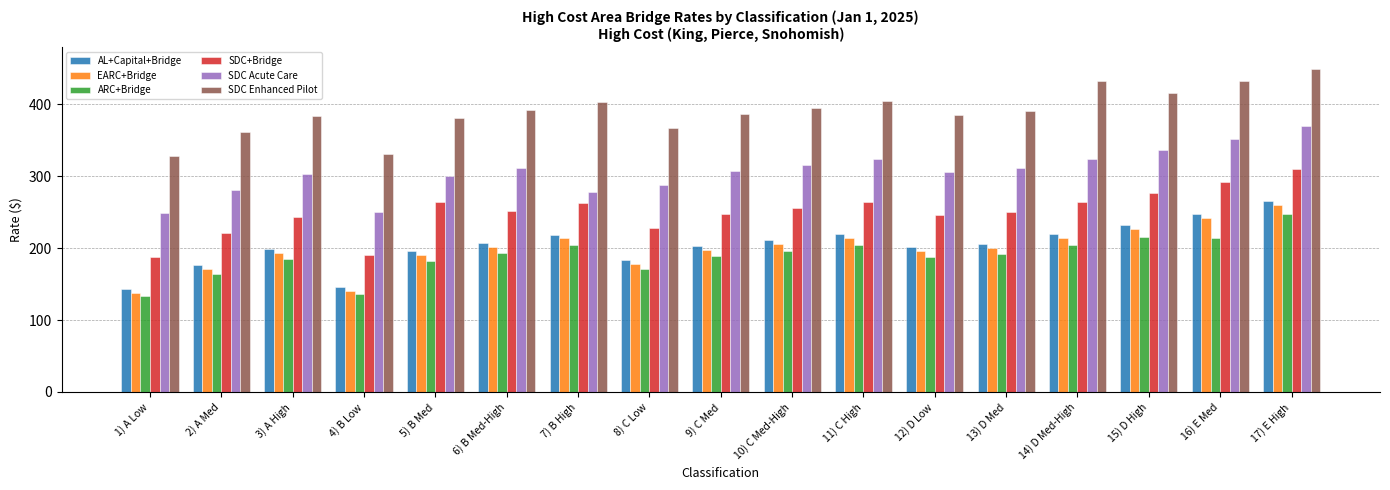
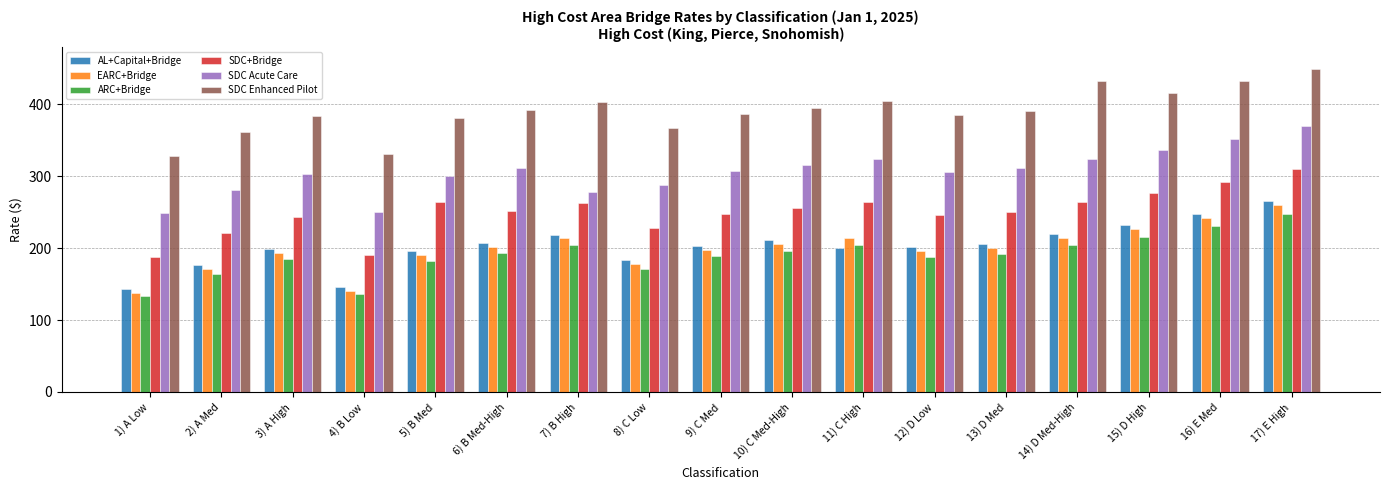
  {
    "AL+Capital+Bridge": {
      "1) A Low": 140,
      "2) A Med": 180,
      "3) A High": 200,
      "4) B Low": 150,
      "5) B Med": 200,
      "6) B Med-High": 210,
      "7) B High": 220,
      "8) C Low": 180,
      "9) C Med": 200,
      "10) C Med-High": 210,
-     "11) C High": 220,
+     "11) C High": 200,
      "12) D Low": 200,
      "13) D Med": 210,
      "14) D Med-High": 220,
      "15) D High": 230,
      "16) E Med": 250,
      "17) E High": 270
    },
    "EARC+Bridge": {
      "1) A Low": 140,
      "2) A Med": 170,
      "3) A High": 190,
      "4) B Low": 140,
      "5) B Med": 190,
      "6) B Med-High": 200,
      "7) B High": 210,
      "8) C Low": 180,
      "9) C Med": 200,
      "10) C Med-High": 210,
      "11) C High": 210,
      "12) D Low": 200,
      "13) D Med": 200,
      "14) D Med-High": 210,
      "15) D High": 230,
      "16) E Med": 240,
      "17) E High": 260
    },
    "ARC+Bridge": {
      "1) A Low": 130,
      "2) A Med": 160,
      "3) A High": 190,
      "4) B Low": 140,
      "5) B Med": 180,
      "6) B Med-High": 190,
      "7) B High": 200,
      "8) C Low": 170,
      "9) C Med": 190,
      "10) C Med-High": 200,
      "11) C High": 200,
      "12) D Low": 190,
      "13) D Med": 190,
      "14) D Med-High": 200,
      "15) D High": 220,
-     "16) E Med": 210,
+     "16) E Med": 230,
      "17) E High": 250
    },
    "SDC+Bridge": {
      "1) A Low": 190,
      "2) A Med": 220,
      "3) A High": 240,
      "4) B Low": 190,
      "5) B Med": 260,
      "6) B Med-High": 250,
      "7) B High": 260,
      "8) C Low": 230,
      "9) C Med": 250,
      "10) C Med-High": 260,
      "11) C High": 260,
      "12) D Low": 250,
      "13) D Med": 250,
      "14) D Med-High": 260,
      "15) D High": 280,
      "16) E Med": 290,
      "17) E High": 310
    },
    "SDC Acute Care": {
      "1) A Low": 250,
      "2) A Med": 280,
      "3) A High": 300,
      "4) B Low": 250,
      "5) B Med": 300,
      "6) B Med-High": 310,
      "7) B High": 280,
      "8) C Low": 290,
      "9) C Med": 310,
      "10) C Med-High": 320,
      "11) C High": 320,
      "12) D Low": 310,
      "13) D Med": 310,
      "14) D Med-High": 320,
      "15) D High": 340,
      "16) E Med": 350,
      "17) E High": 370
    },
    "SDC Enhanced Pilot": {
      "1) A Low": 330,
      "2) A Med": 360,
      "3) A High": 380,
      "4) B Low": 330,
      "5) B Med": 380,
      "6) B Med-High": 390,
      "7) B High": 400,
      "8) C Low": 370,
      "9) C Med": 390,
      "10) C Med-High": 400,
      "11) C High": 400,
      "12) D Low": 390,
      "13) D Med": 390,
      "14) D Med-High": 430,
      "15) D High": 420,
      "16) E Med": 430,
      "17) E High": 450
    }
  }
